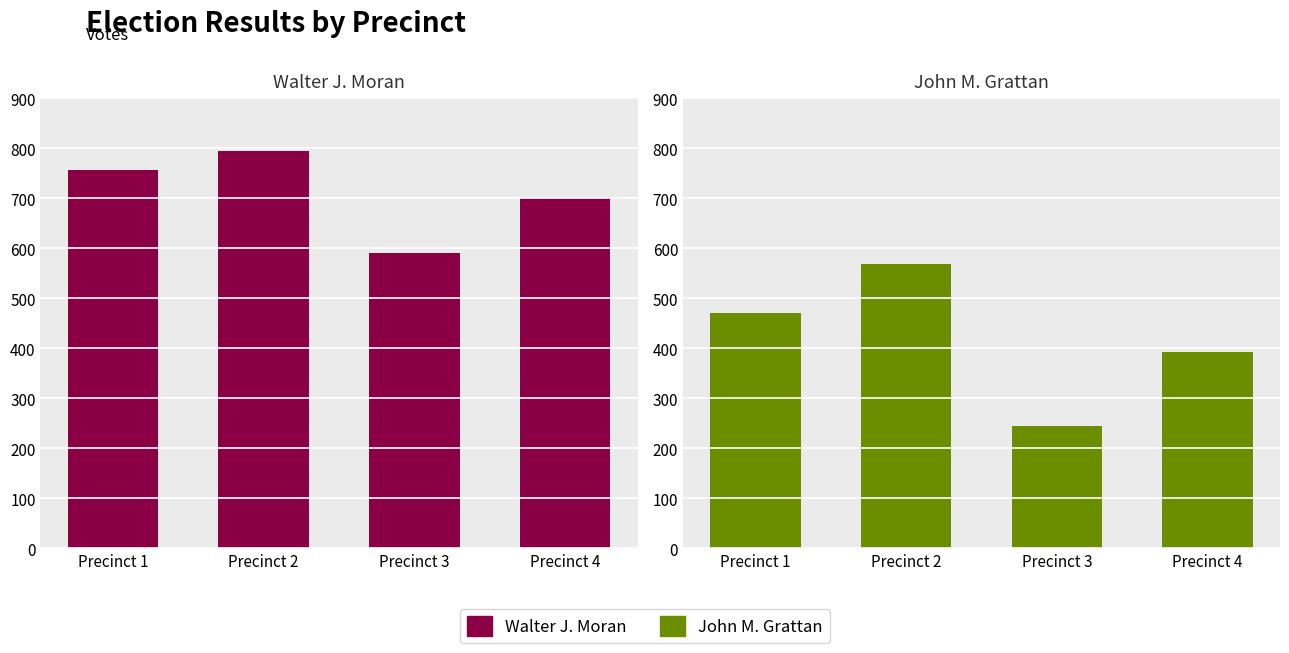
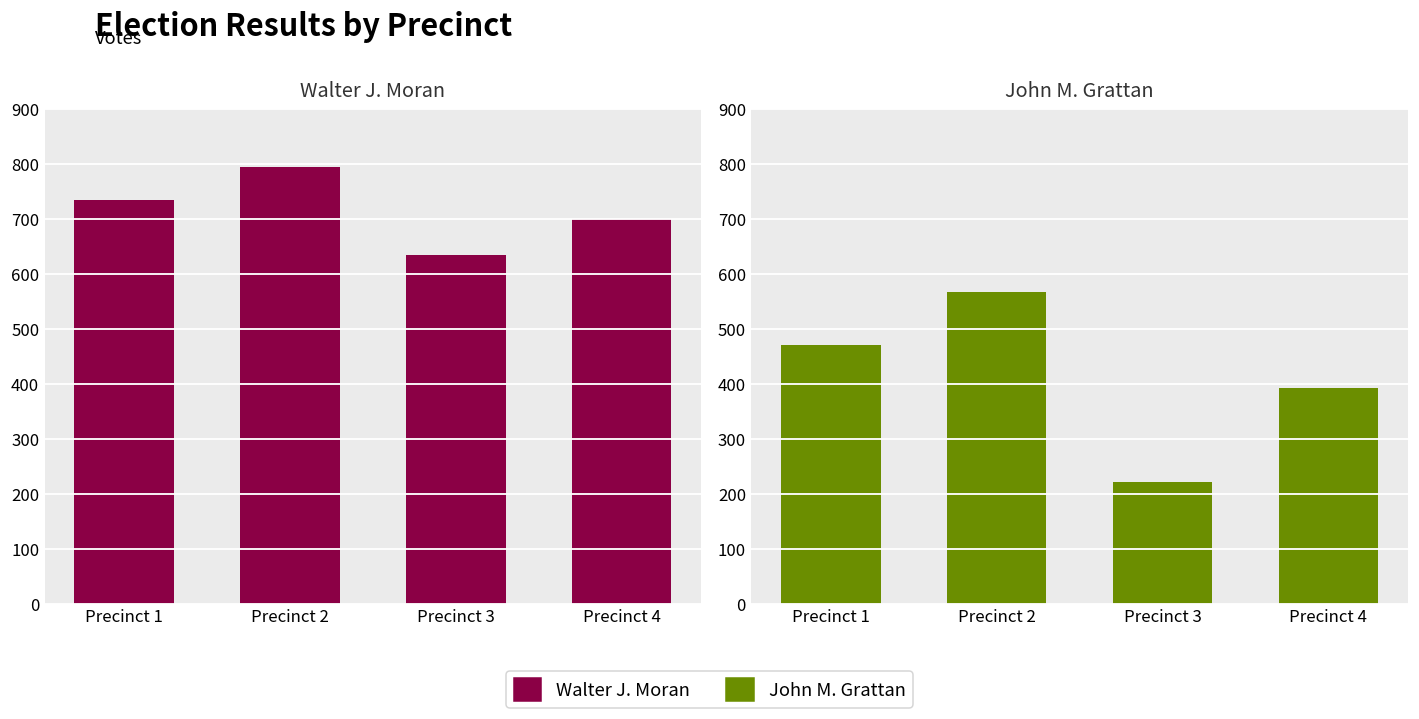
  {
    "Walter J. Moran": {
-     "Precinct 1": 760,
+     "Precinct 1": 740,
      "Precinct 2": 790,
-     "Precinct 3": 590,
+     "Precinct 3": 640,
      "Precinct 4": 700
    },
    "John M. Grattan": {
      "Precinct 1": 470,
      "Precinct 2": 570,
-     "Precinct 3": 250,
+     "Precinct 3": 220,
      "Precinct 4": 390
    }
  }
